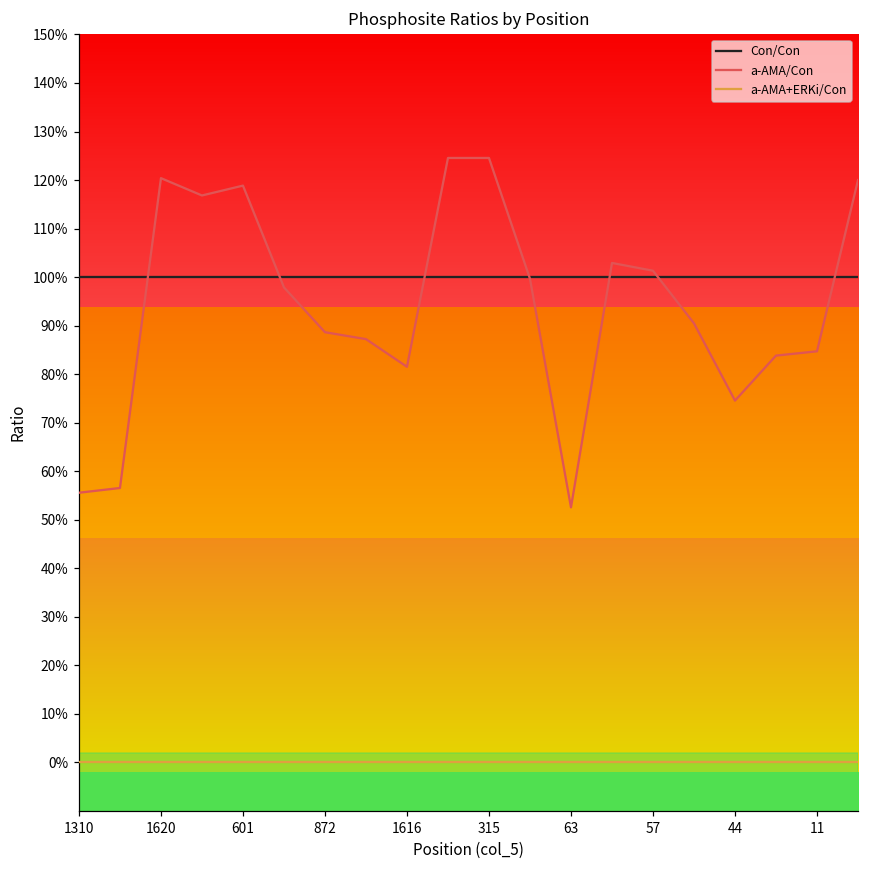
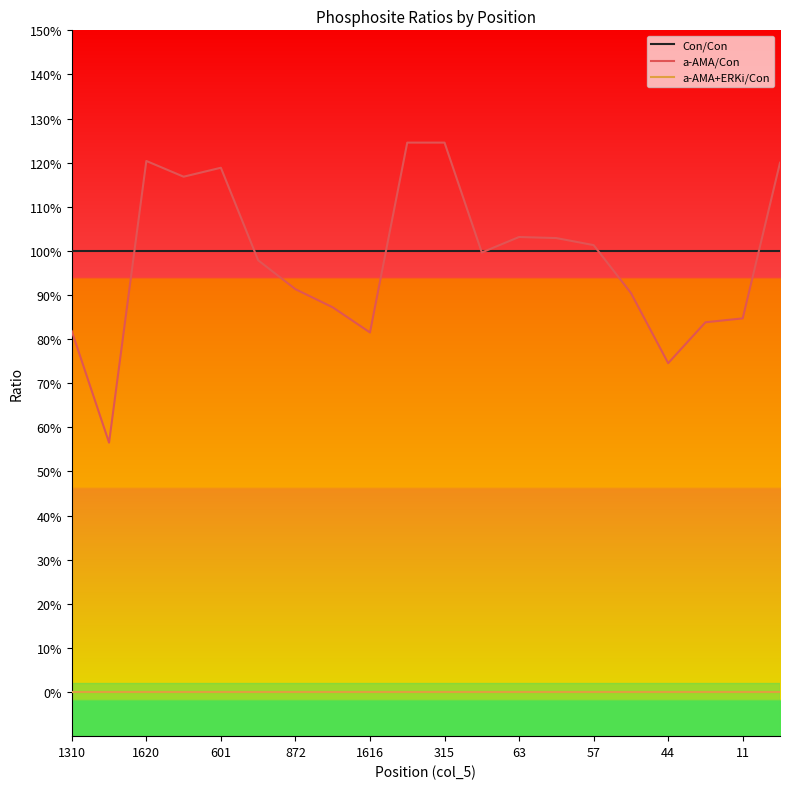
  {
    "Con/Con": {
      "1310": "100%",
      "1620": "100%",
      "601": "100%",
      "872": "100%",
      "1616": "100%",
      "315": "100%",
      "63": "100%",
      "57": "100%",
      "44": "100%"
    },
    "a-AMA/Con": {
-     "1310": "56%",
+     "1310": "82%",
      "1620": "120%",
      "601": "119%",
-     "872": "89%",
+     "872": "91%",
      "1616": "82%",
      "315": "125%",
-     "63": "53%",
+     "63": "103%",
      "57": "101%",
      "44": "75%"
    }
  }
